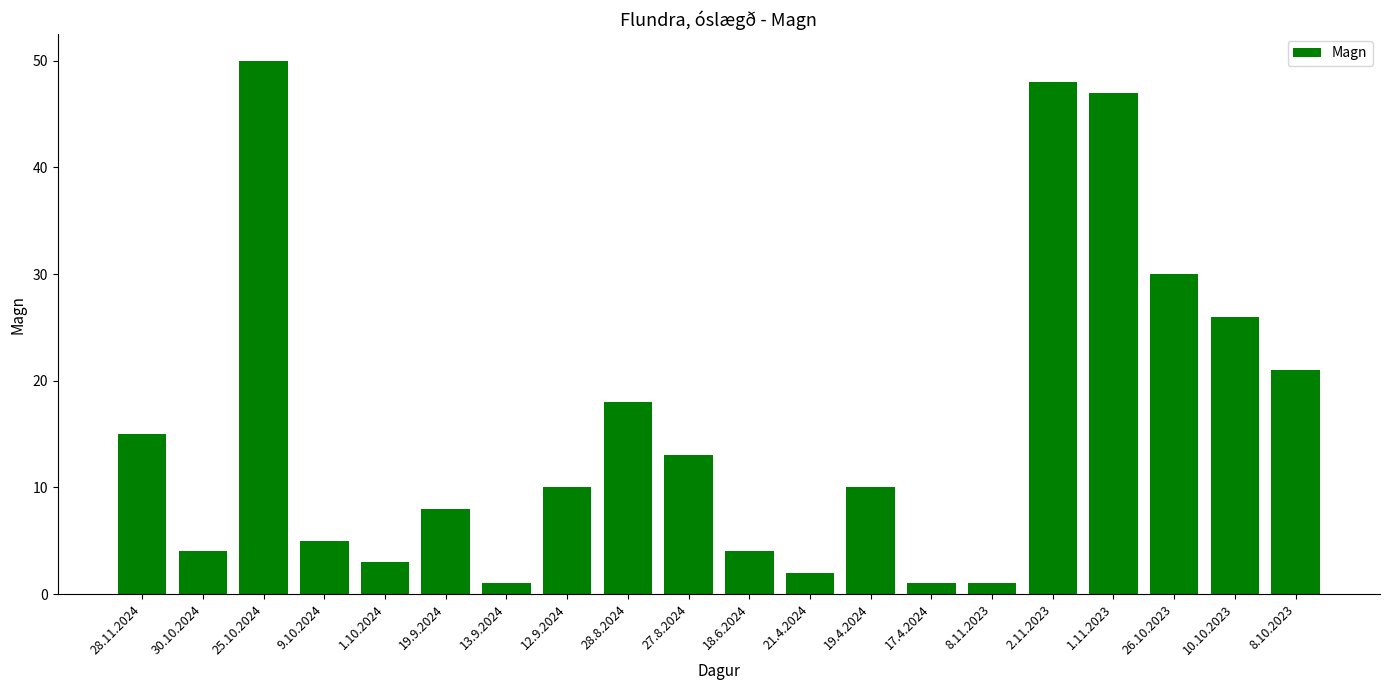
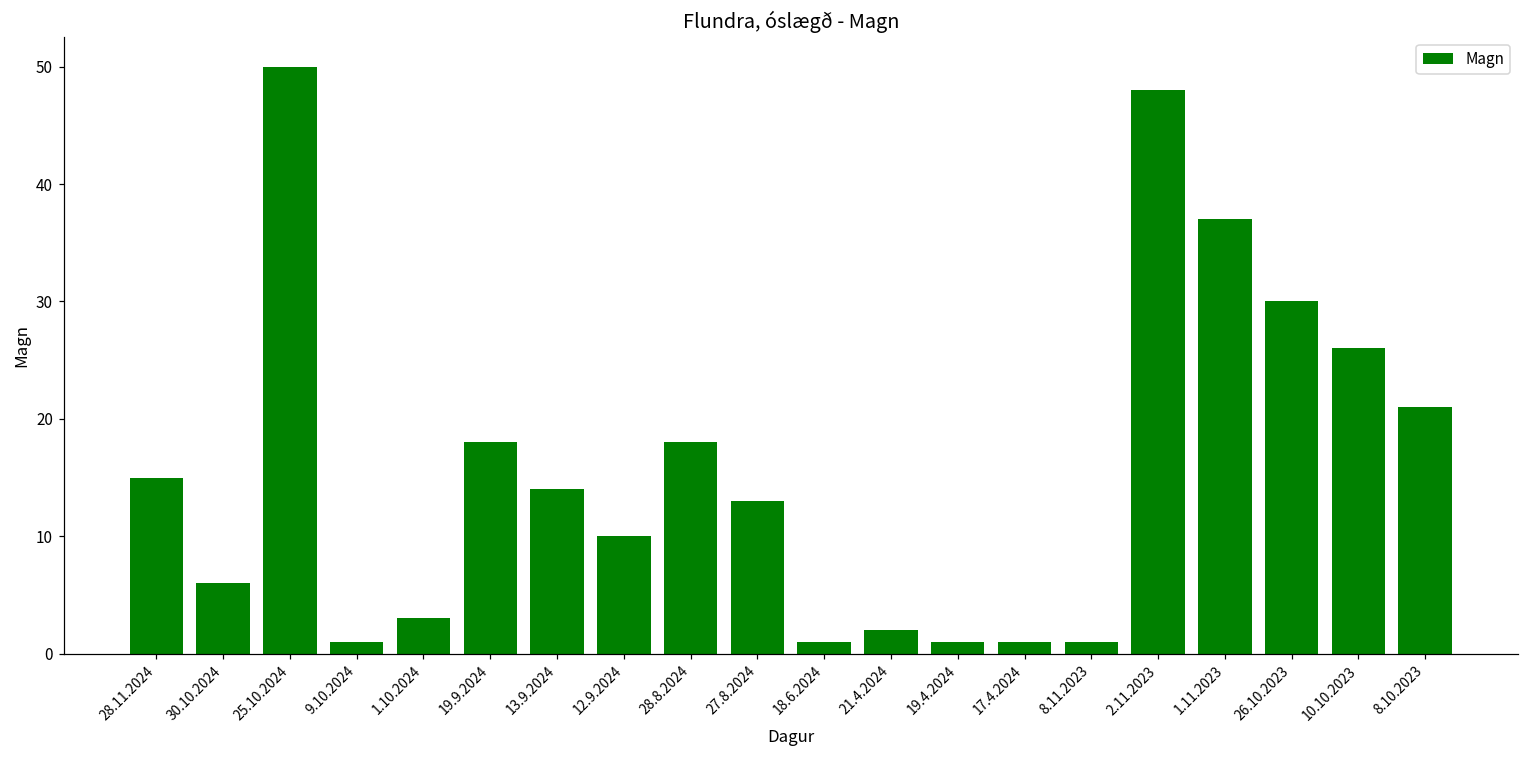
  {
    "28.11.2024": 15,
-   "30.10.2024": 4,
+   "30.10.2024": 6,
    "25.10.2024": 50,
-   "9.10.2024": 5,
+   "9.10.2024": 1,
    "1.10.2024": 3,
-   "19.9.2024": 8,
-   "13.9.2024": 1,
+   "19.9.2024": 18,
+   "13.9.2024": 14,
    "12.9.2024": 10,
    "28.8.2024": 18,
    "27.8.2024": 13,
-   "18.6.2024": 4,
+   "18.6.2024": 1,
    "21.4.2024": 2,
-   "19.4.2024": 10,
+   "19.4.2024": 1,
    "17.4.2024": 1,
    "8.11.2023": 1,
    "2.11.2023": 48,
-   "1.11.2023": 47,
+   "1.11.2023": 37,
    "26.10.2023": 30,
    "10.10.2023": 26,
    "8.10.2023": 21
  }
